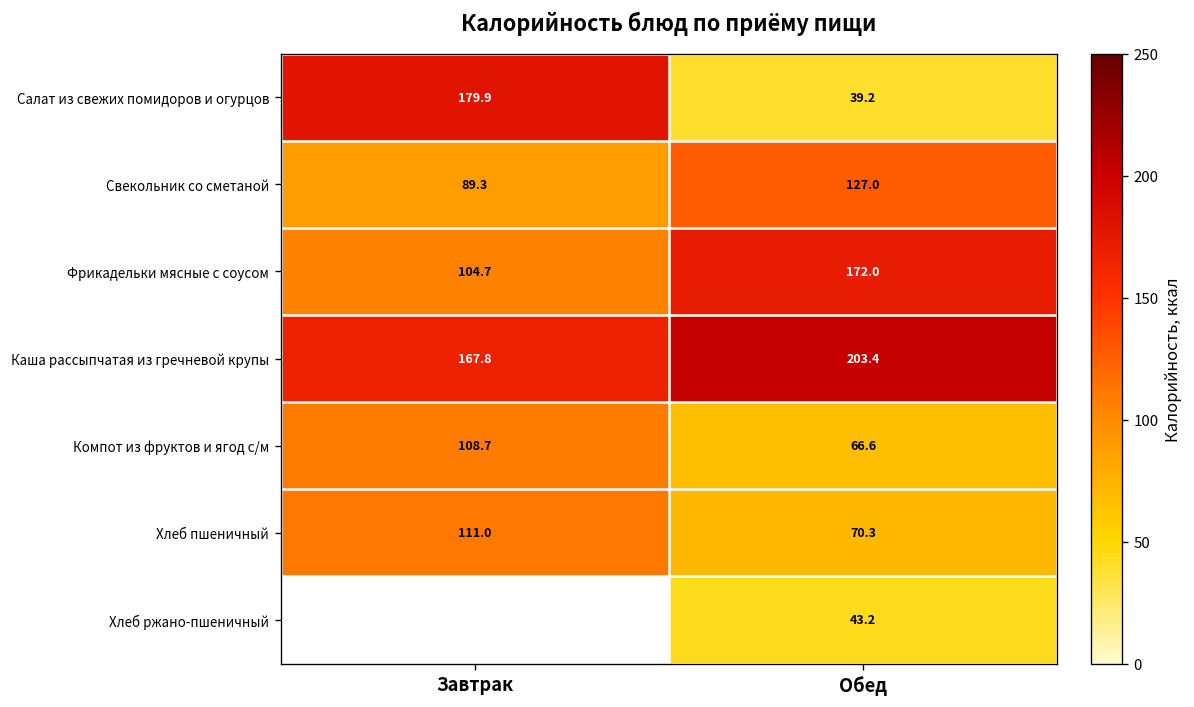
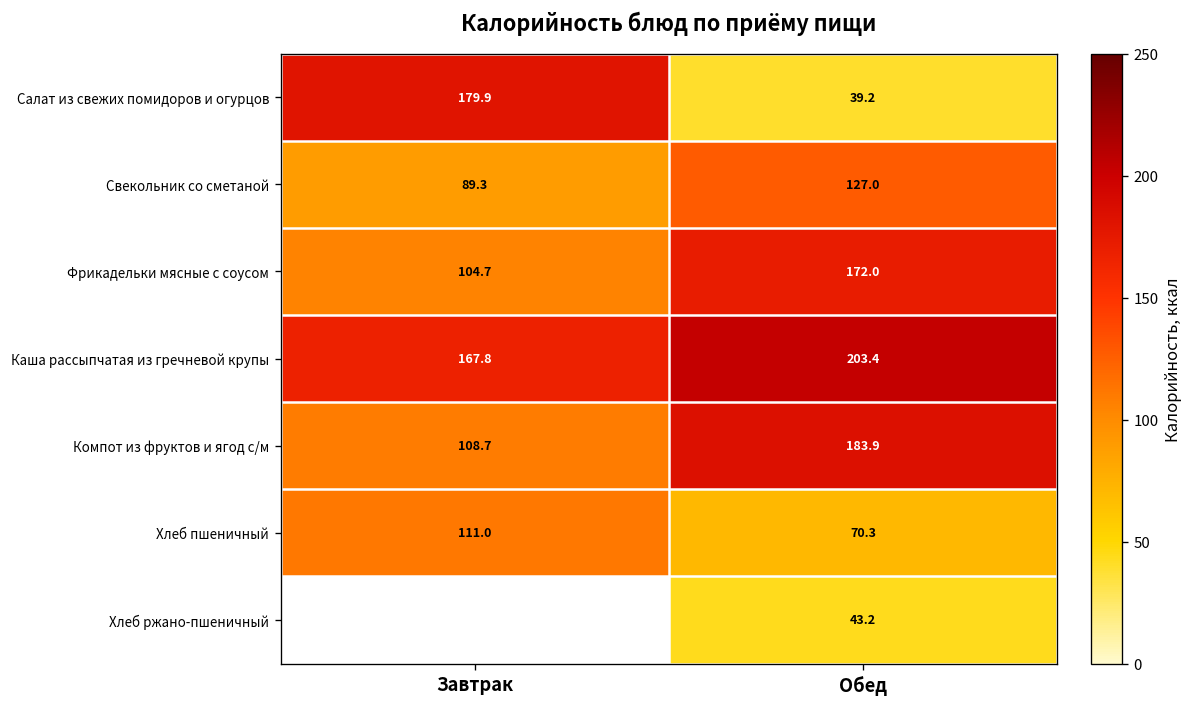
  {
    "Салат из свежих помидоров и огурцов": {
      "Завтрак": 179.9,
      "Обед": 39.2
    },
    "Свекольник со сметаной": {
      "Завтрак": 89.3,
      "Обед": 127.0
    },
    "Фрикадельки мясные с соусом": {
      "Завтрак": 104.7,
      "Обед": 172.0
    },
    "Каша рассыпчатая из гречневой крупы": {
      "Завтрак": 167.8,
      "Обед": 203.4
    },
    "Компот из фруктов и ягод с/м": {
      "Завтрак": 108.7,
-     "Обед": 66.6
+     "Обед": 183.9
    },
    "Хлеб пшеничный": {
      "Завтрак": 111.0,
      "Обед": 70.3
    },
    "Хлеб ржано-пшеничный": {
      "Обед": 43.2
    }
  }
